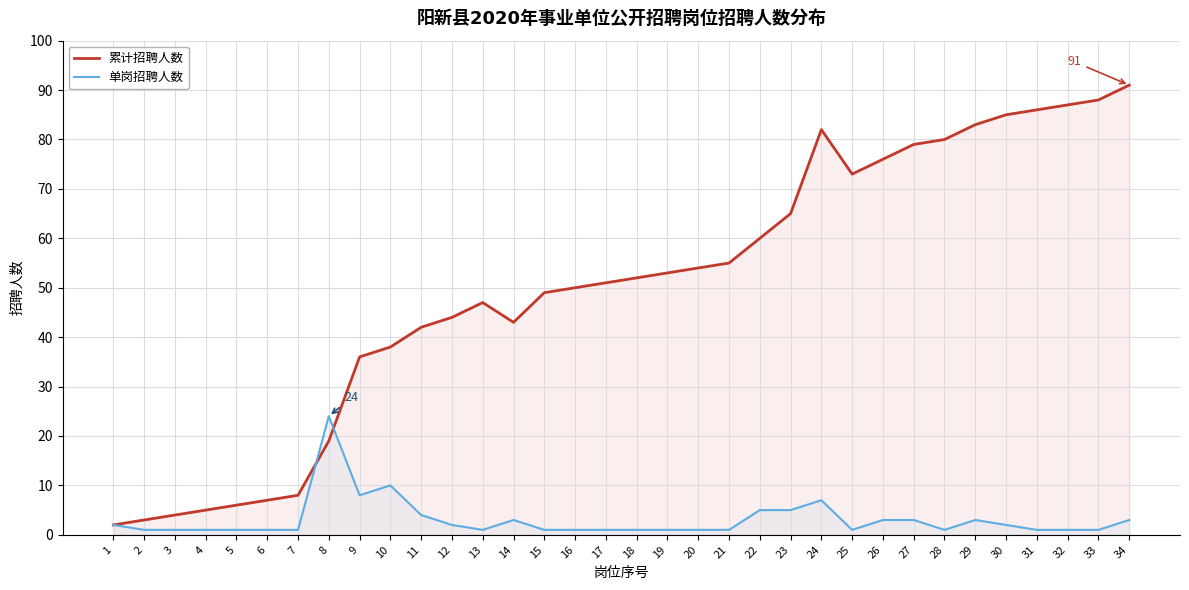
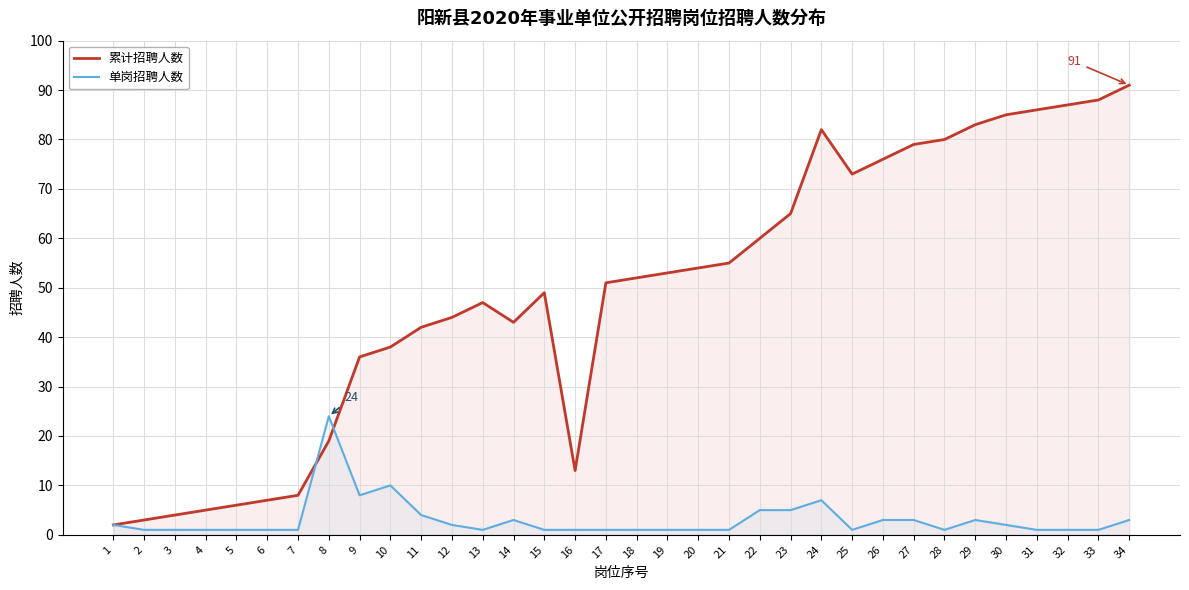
  {
    "累计招聘人数": {
      "2": 3,
      "3": 4,
      "4": 5,
      "5": 6,
      "6": 7,
      "7": 8,
      "8": 19,
      "9": 36,
      "10": 38,
      "11": 42,
      "12": 44,
      "13": 47,
      "14": 43,
      "15": 49,
-     "16": 50,
+     "16": 13,
      "17": 51,
      "18": 52,
      "19": 53,
      "20": 54,
      "21": 55,
      "22": 60,
      "23": 65,
      "24": 82,
      "25": 73,
      "26": 76,
      "27": 79,
      "28": 80,
      "29": 83,
      "30": 85,
      "31": 86,
      "32": 87,
      "33": 88
    },
    "单岗招聘人数": {
      "8": 24
    }
  }
